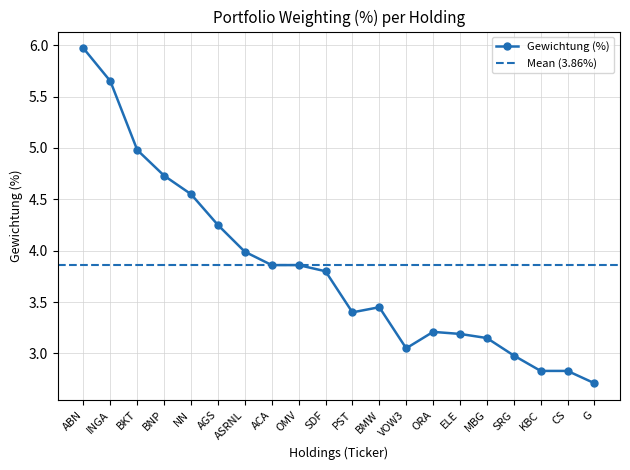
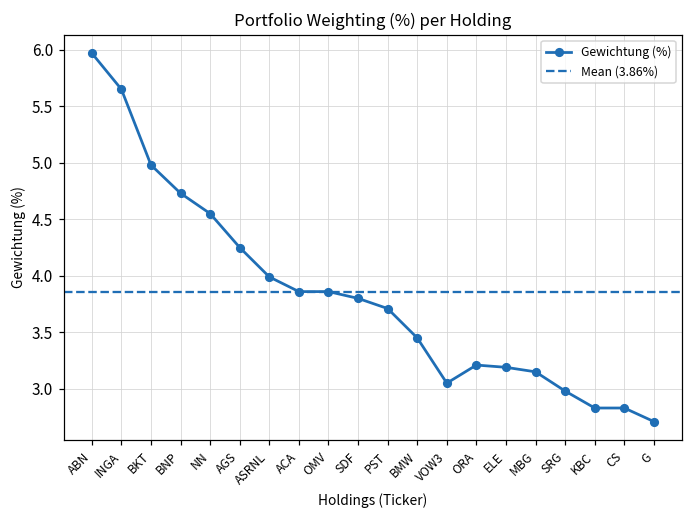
  {
    "ABN": 5.97,
    "INGA": 5.65,
    "BKT": 4.98,
    "BNP": 4.73,
    "NN": 4.55,
    "AGS": 4.25,
    "ASRNL": 3.99,
    "ACA": 3.86,
    "OMV": 3.86,
    "SDF": 3.80,
-   "PST": 3.40,
+   "PST": 3.71,
    "BMW": 3.45,
    "VOW3": 3.05,
    "ORA": 3.21,
    "ELE": 3.19,
    "MBG": 3.15,
    "SRG": 2.98,
    "KBC": 2.83,
    "CS": 2.83,
    "G": 2.71
  }
